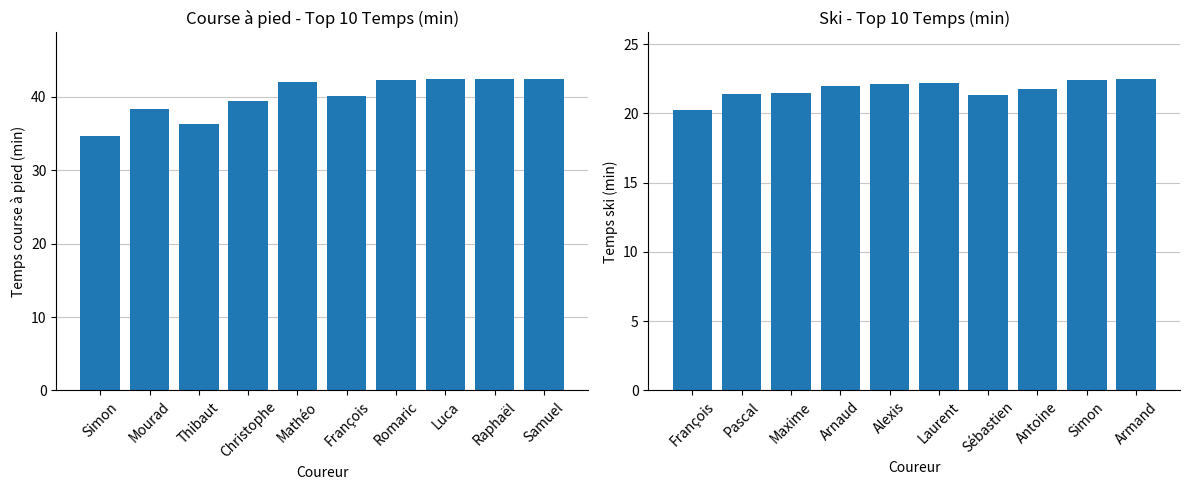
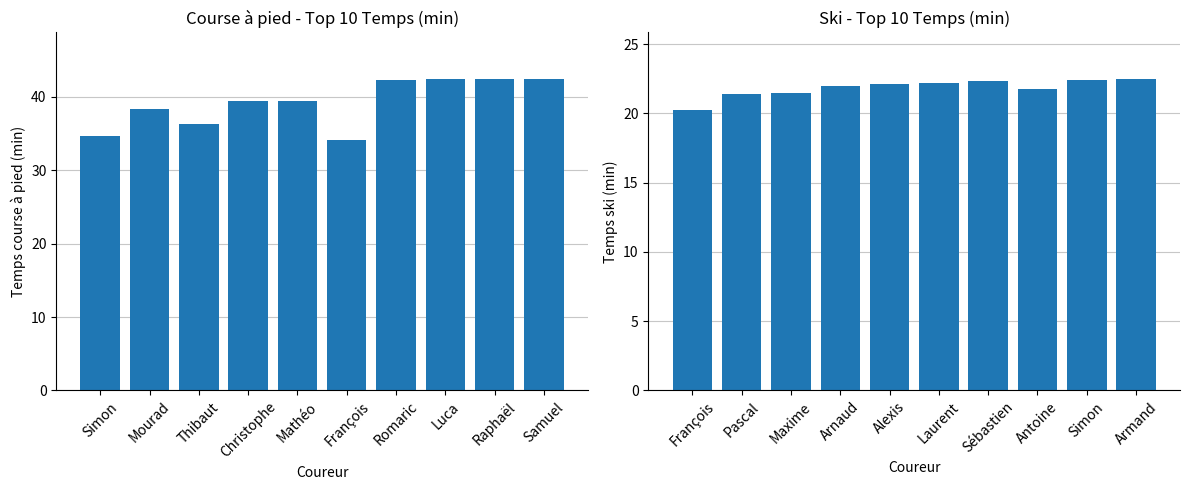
  {
    "Course à pied - Top 10 Temps (min)": {
      "Simon": 35,
      "Mourad": 38,
      "Thibaut": 36,
      "Christophe": 39,
-     "Mathéo": 42,
-     "François": 40,
+     "Mathéo": 39,
+     "François": 34,
      "Romaric": 42,
      "Luca": 42,
      "Raphaël": 42,
      "Samuel": 42
    },
    "Ski - Top 10 Temps (min)": {
      "François": 20.2,
      "Pascal": 21.4,
      "Maxime": 21.5,
      "Arnaud": 22.0,
      "Alexis": 22.1,
      "Laurent": 22.2,
-     "Sébastien": 21.3,
+     "Sébastien": 22.3,
      "Antoine": 21.8,
      "Simon": 22.5,
      "Armand": 22.5
    }
  }
